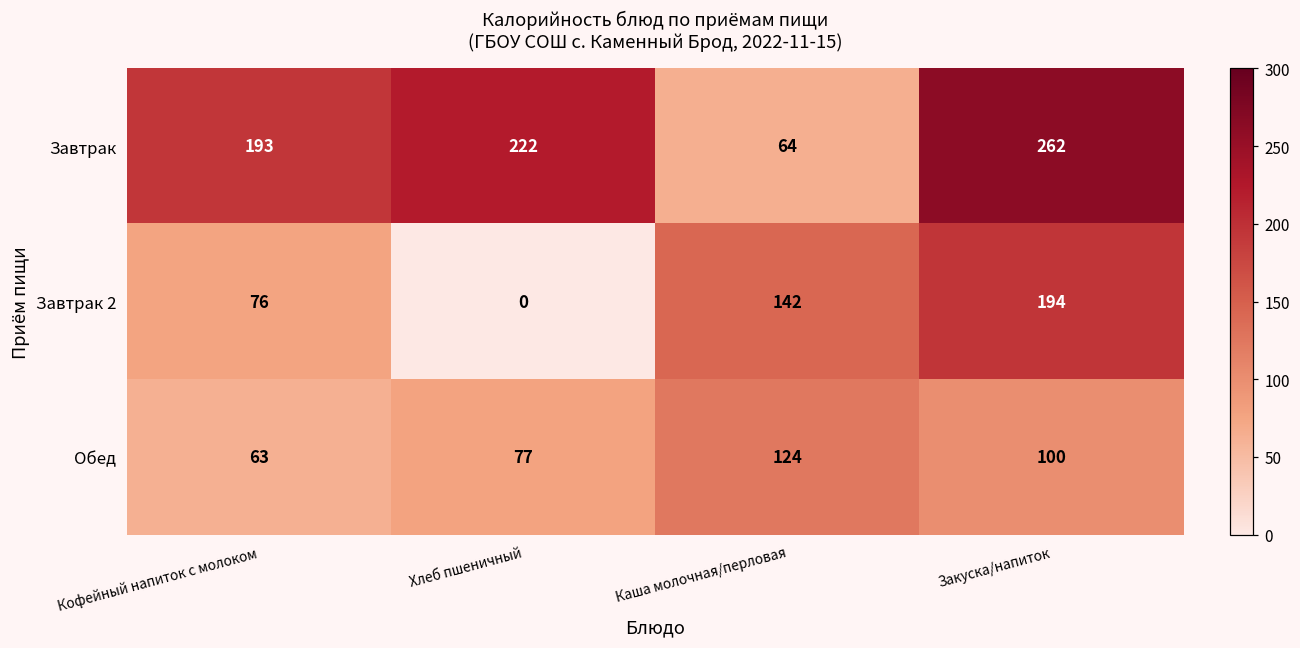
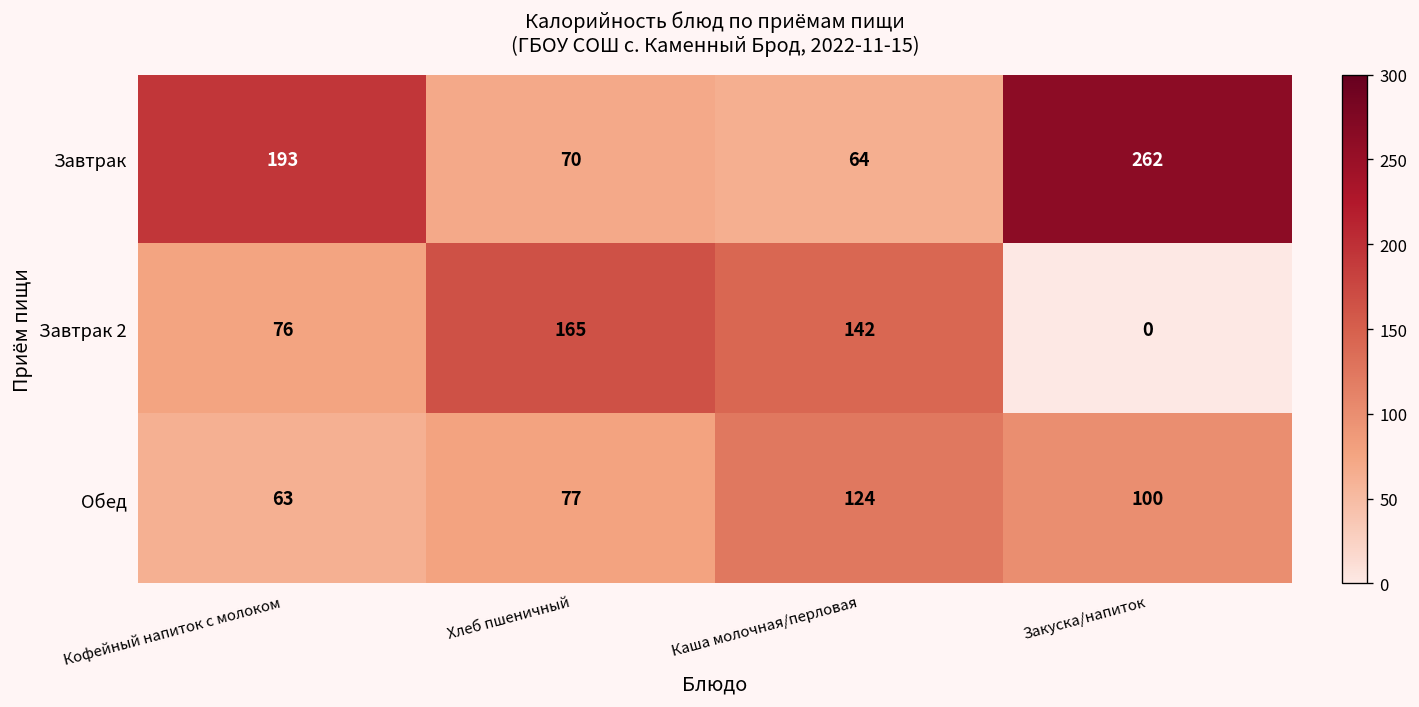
  {
    "Завтрак": {
      "Кофейный напиток с молоком": 193,
-     "Хлеб пшеничный": 222,
+     "Хлеб пшеничный": 70,
      "Каша молочная/перловая": 64,
      "Закуска/напиток": 262
    },
    "Завтрак 2": {
      "Кофейный напиток с молоком": 76,
-     "Хлеб пшеничный": 0,
+     "Хлеб пшеничный": 165,
      "Каша молочная/перловая": 142,
-     "Закуска/напиток": 194
+     "Закуска/напиток": 0
    },
    "Обед": {
      "Кофейный напиток с молоком": 63,
      "Хлеб пшеничный": 77,
      "Каша молочная/перловая": 124,
      "Закуска/напиток": 100
    }
  }
